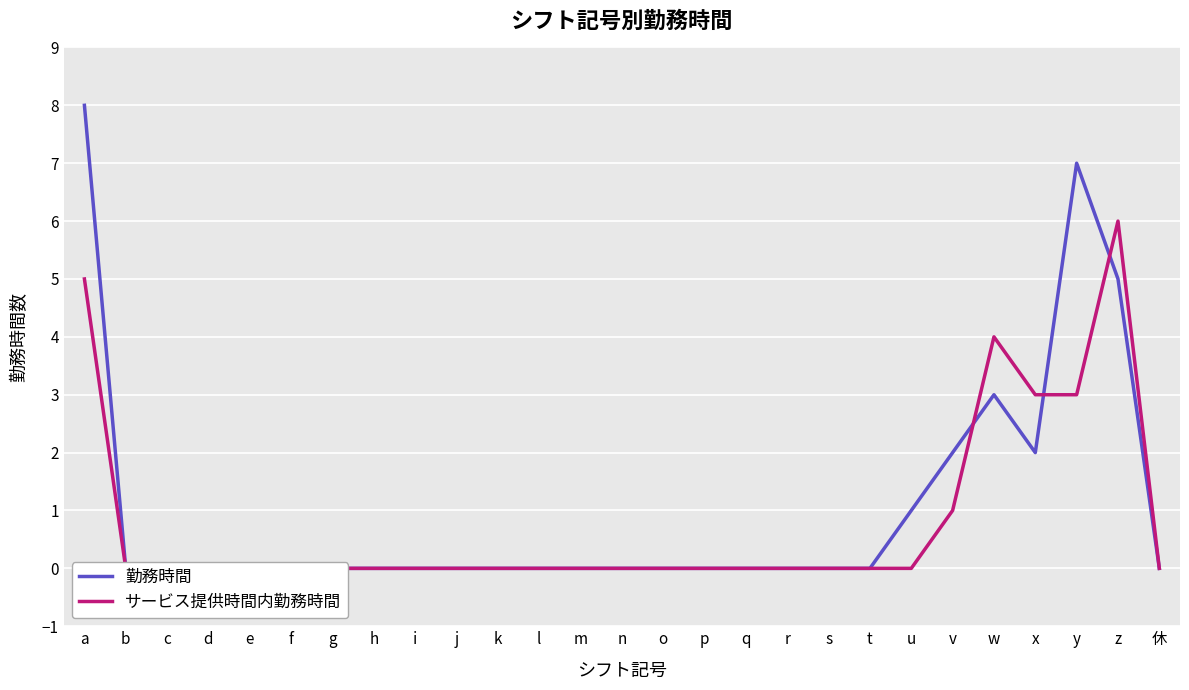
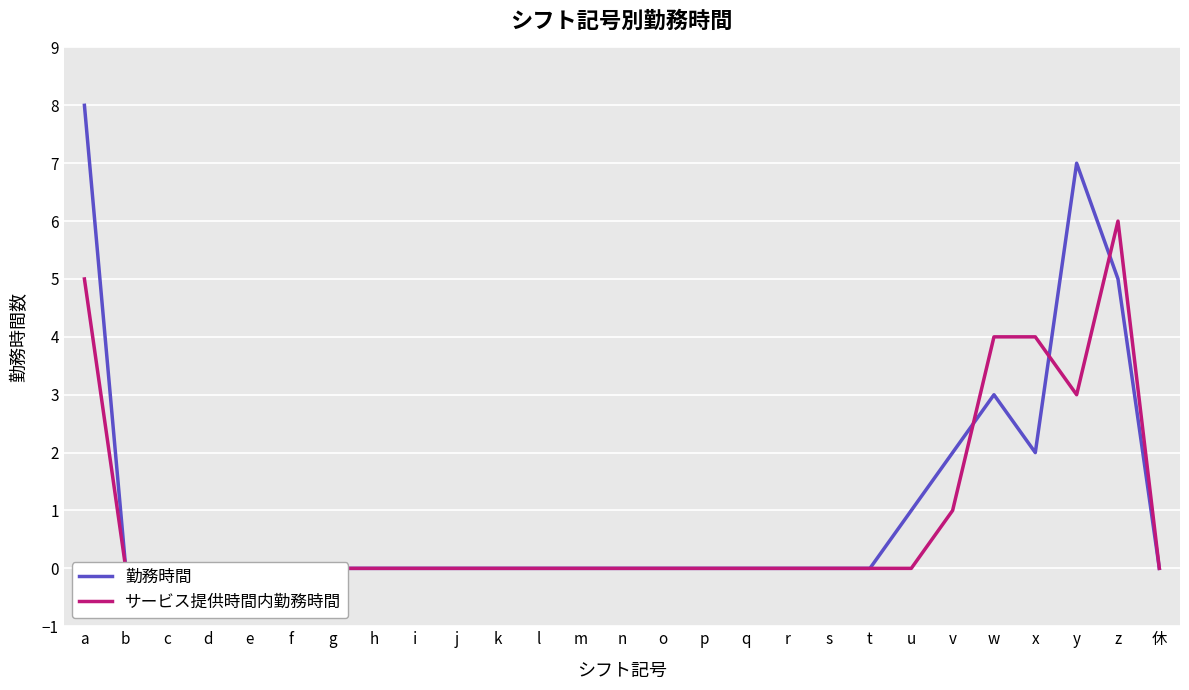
  {
    "勤務時間": {
      "a": 8,
      "u": 1,
      "v": 2,
      "w": 3,
      "x": 2,
      "y": 7,
      "z": 5
    },
    "サービス提供時間内勤務時間": {
      "a": 5,
      "u": 0,
      "v": 1,
      "w": 4,
-     "x": 3,
+     "x": 4,
      "y": 3,
      "z": 6
    }
  }
